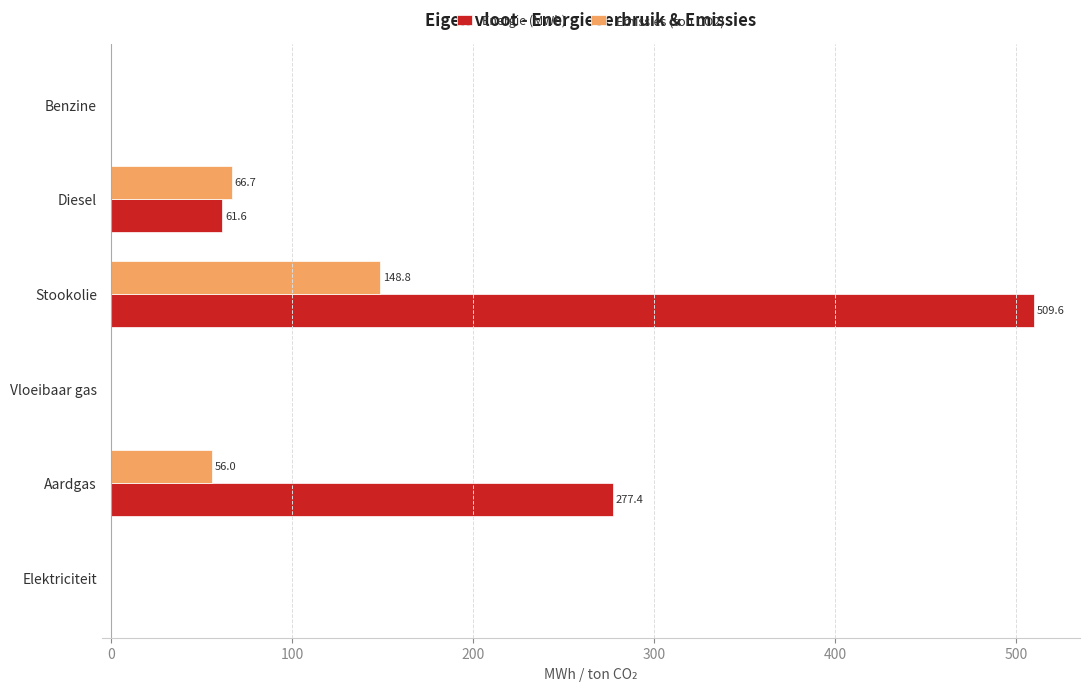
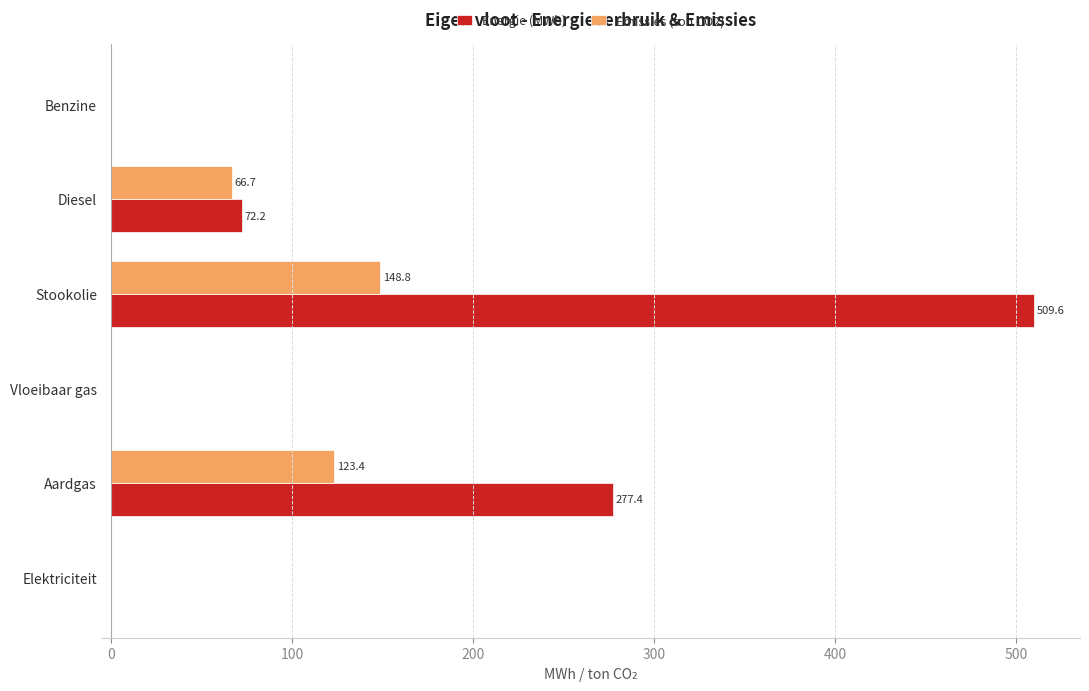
  {
    "Energie (MWh)": {
-     "Diesel": 61.6,
+     "Diesel": 72.2,
      "Stookolie": 509.6,
      "Aardgas": 277.4
    },
    "Emissies (ton CO2)": {
      "Diesel": 66.7,
      "Stookolie": 148.8,
-     "Aardgas": 56.0
+     "Aardgas": 123.4
    }
  }
